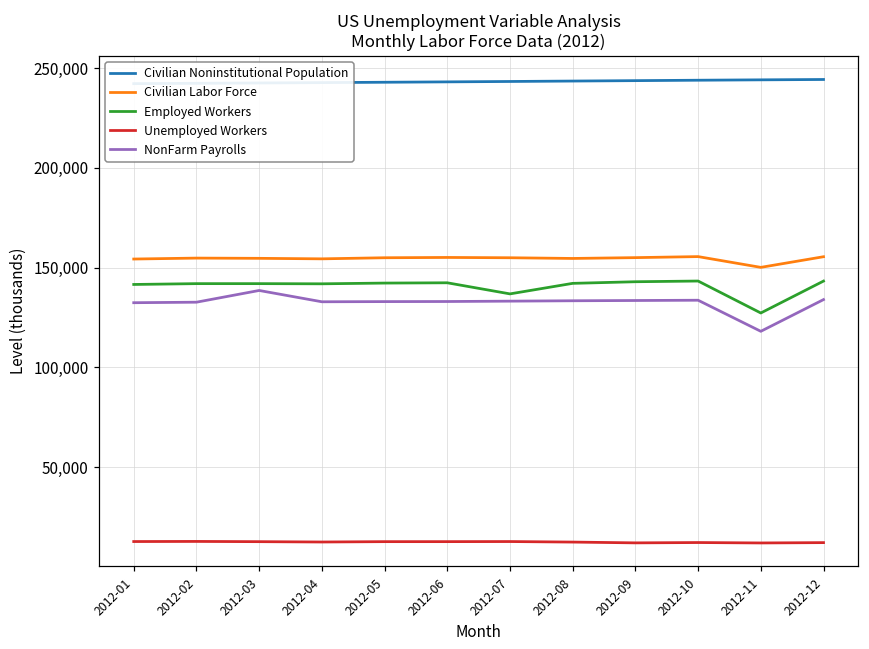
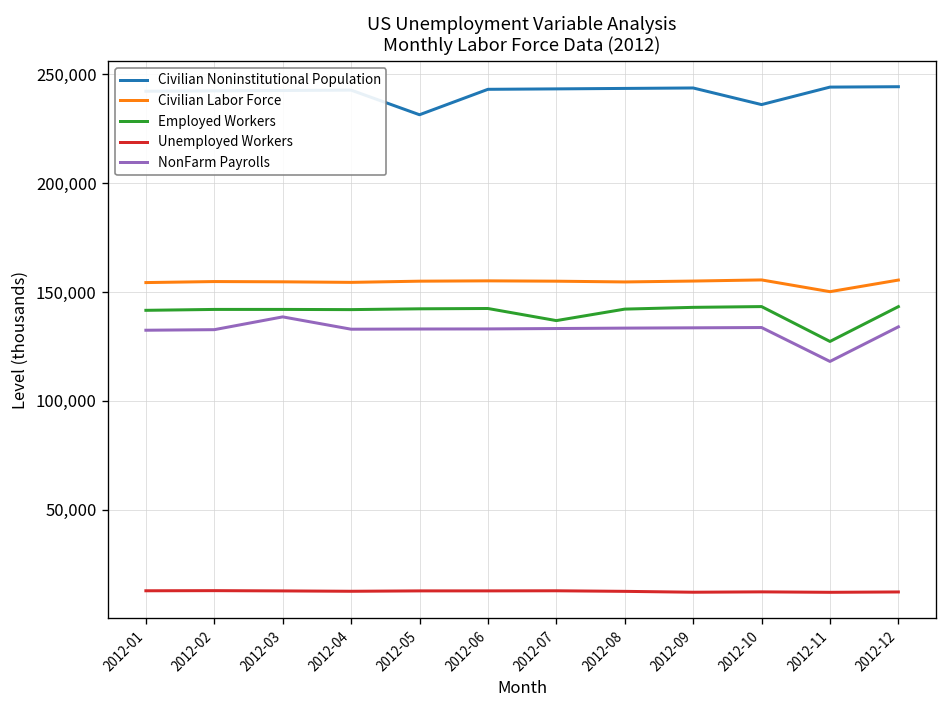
  {
    "Civilian Noninstitutional Population": {
-     "2012-05": "243,000",
+     "2012-05": "231,000",
      "2012-06": "243,000",
      "2012-07": "243,000",
      "2012-08": "244,000",
      "2012-09": "244,000",
-     "2012-10": "244,000",
+     "2012-10": "236,000",
      "2012-11": "244,000",
      "2012-12": "244,000"
    },
    "Civilian Labor Force": {
      "2012-01": "154,000",
      "2012-02": "155,000",
      "2012-03": "155,000",
      "2012-04": "154,000",
      "2012-05": "155,000",
      "2012-06": "155,000",
      "2012-07": "155,000",
      "2012-08": "155,000",
      "2012-09": "155,000",
      "2012-10": "156,000",
      "2012-11": "150,000",
      "2012-12": "156,000"
    },
    "Employed Workers": {
      "2012-01": "142,000",
      "2012-02": "142,000",
      "2012-03": "142,000",
      "2012-04": "142,000",
      "2012-05": "142,000",
      "2012-06": "142,000",
      "2012-07": "137,000",
      "2012-08": "142,000",
      "2012-09": "143,000",
      "2012-10": "143,000",
      "2012-11": "127,000",
      "2012-12": "143,000"
    },
    "Unemployed Workers": {
      "2012-01": "13,000",
      "2012-02": "13,000",
      "2012-03": "13,000",
      "2012-04": "13,000",
      "2012-05": "13,000",
      "2012-06": "13,000",
      "2012-07": "13,000",
      "2012-08": "12,000",
      "2012-09": "12,000",
      "2012-10": "12,000",
      "2012-11": "12,000",
      "2012-12": "12,000"
    },
    "NonFarm Payrolls": {
      "2012-01": "132,000",
      "2012-02": "133,000",
      "2012-03": "139,000",
      "2012-04": "133,000",
      "2012-05": "133,000",
      "2012-06": "133,000",
      "2012-07": "133,000",
      "2012-08": "133,000",
      "2012-09": "134,000",
      "2012-10": "134,000",
      "2012-11": "118,000",
      "2012-12": "134,000"
    }
  }
